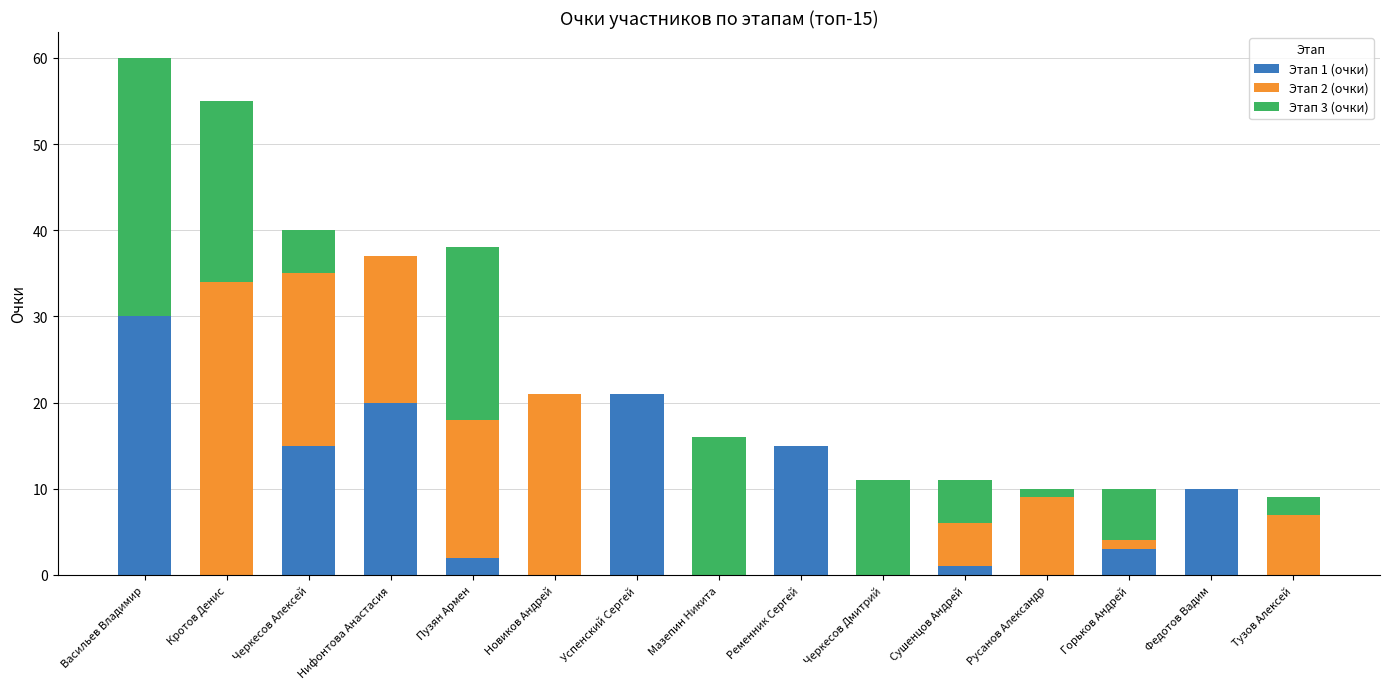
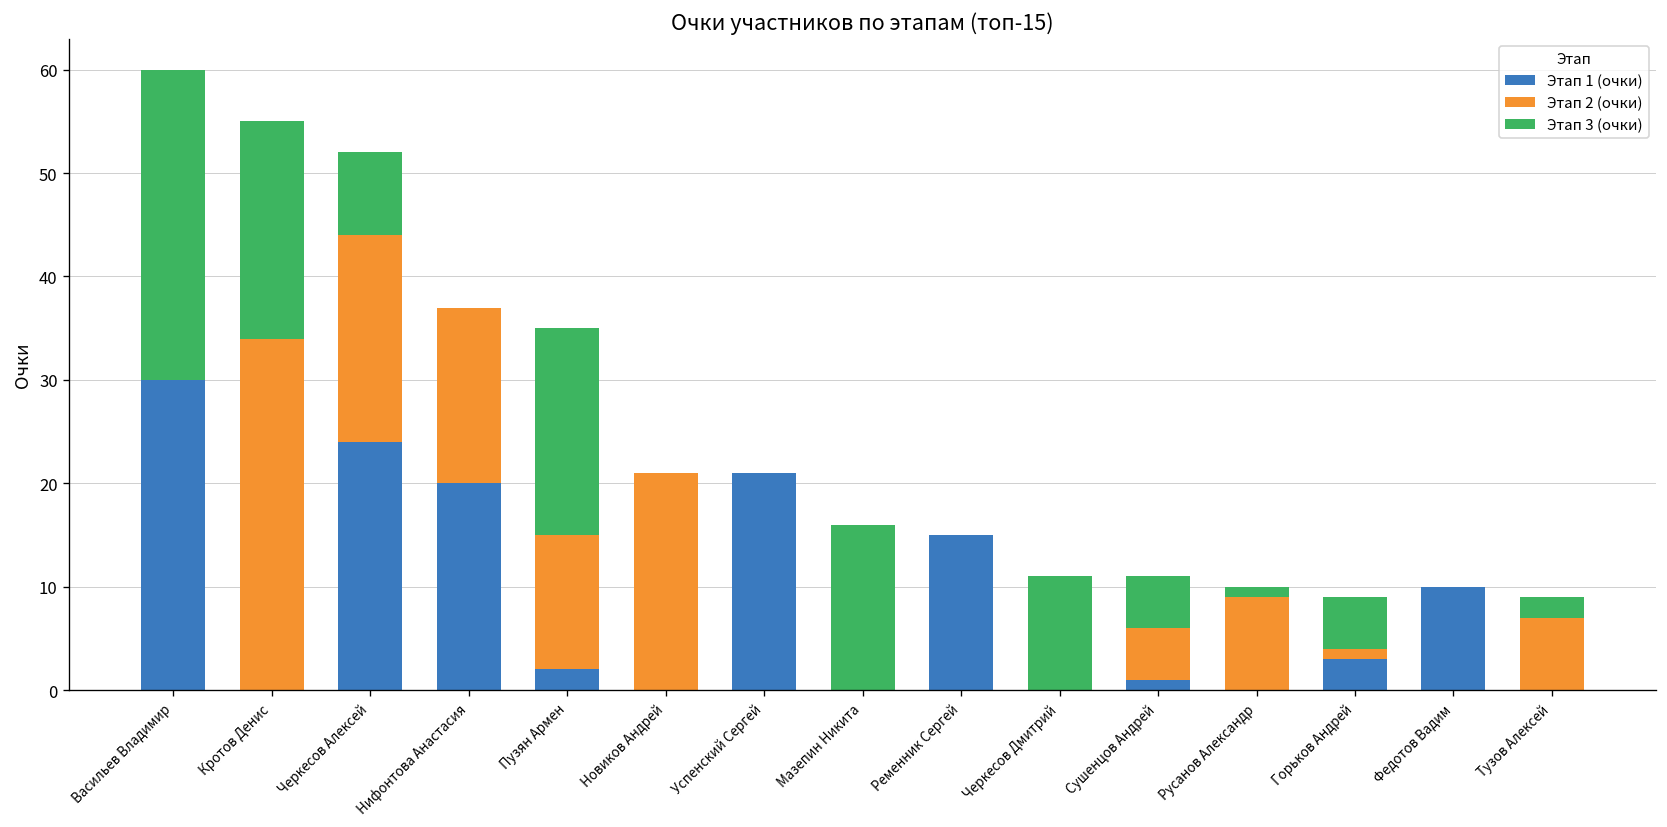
  {
    "Этап 1 (очки)": {
      "Васильев Владимир": 30,
      "Кротов Денис": 0,
-     "Черкесов Алексей": 15,
+     "Черкесов Алексей": 24,
      "Нифонтова Анастасия": 20,
      "Пузян Армен": 2,
      "Новиков Андрей": 0,
      "Успенский Сергей": 21,
      "Мазепин Никита": 0,
      "Ременник Сергей": 15,
      "Черкесов Дмитрий": 0,
      "Сушенцов Андрей": 1,
      "Русанов Александр": 0,
      "Горьков Андрей": 3,
      "Федотов Вадим": 10,
      "Тузов Алексей": 0
    },
    "Этап 2 (очки)": {
      "Васильев Владимир": 0,
      "Кротов Денис": 34,
      "Черкесов Алексей": 20,
      "Нифонтова Анастасия": 17,
-     "Пузян Армен": 16,
+     "Пузян Армен": 13,
      "Новиков Андрей": 21,
      "Успенский Сергей": 0,
      "Мазепин Никита": 0,
      "Ременник Сергей": 0,
      "Черкесов Дмитрий": 0,
      "Сушенцов Андрей": 5,
      "Русанов Александр": 9,
      "Горьков Андрей": 1,
      "Федотов Вадим": 0,
      "Тузов Алексей": 7
    },
    "Этап 3 (очки)": {
      "Васильев Владимир": 30,
      "Кротов Денис": 21,
-     "Черкесов Алексей": 5,
+     "Черкесов Алексей": 8,
      "Нифонтова Анастасия": 0,
      "Пузян Армен": 20,
      "Новиков Андрей": 0,
      "Успенский Сергей": 0,
      "Мазепин Никита": 16,
      "Ременник Сергей": 0,
      "Черкесов Дмитрий": 11,
      "Сушенцов Андрей": 5,
      "Русанов Александр": 1,
-     "Горьков Андрей": 6,
+     "Горьков Андрей": 5,
      "Федотов Вадим": 0,
      "Тузов Алексей": 2
    }
  }
